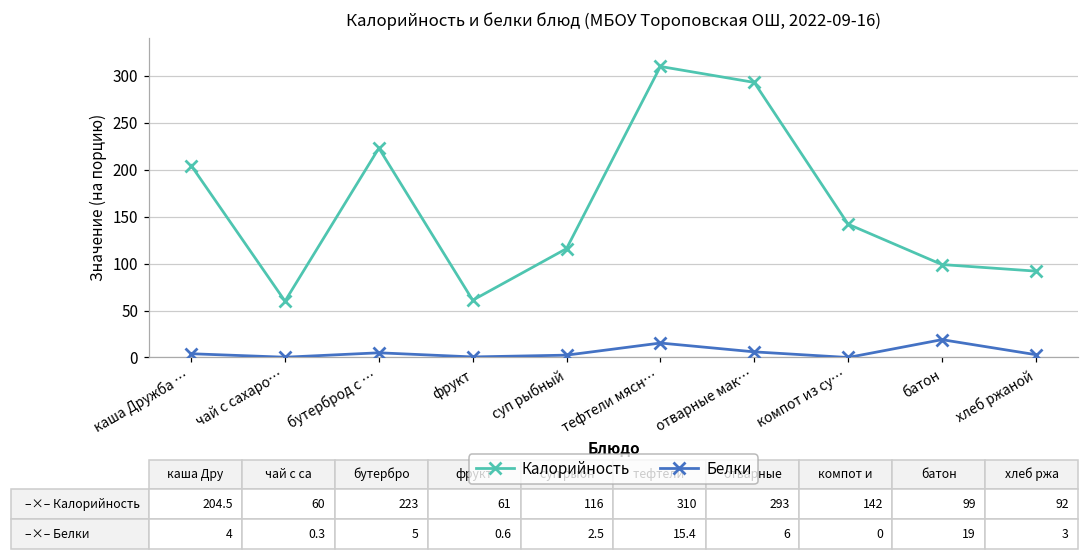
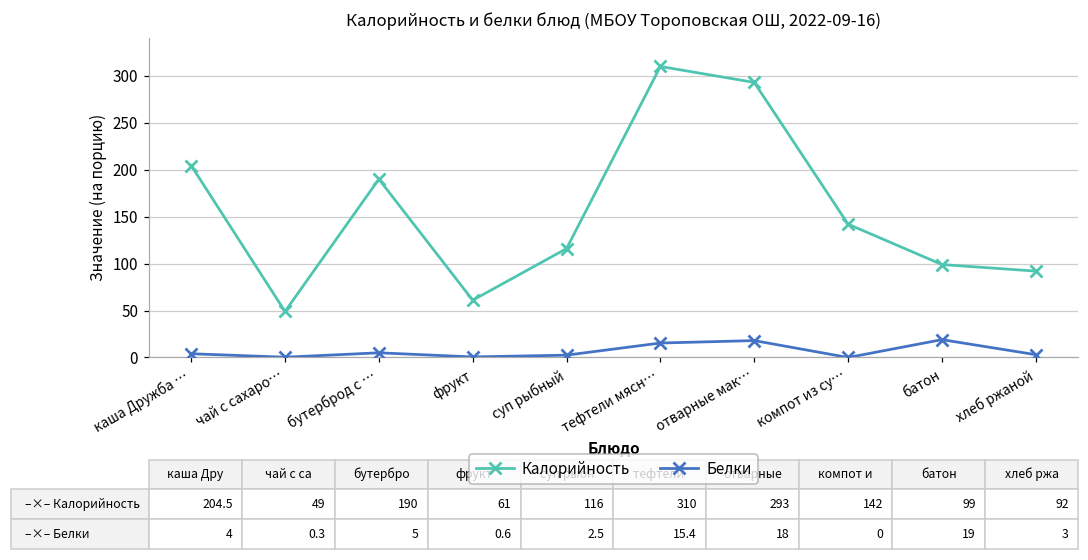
  {
    "Калорийность": {
-     "чай с сахаро…": 60,
-     "бутерброд с …": 223
+     "чай с сахаро…": 49,
+     "бутерброд с …": 190
    },
    "Белки": {
-     "отварные мак…": 6
+     "отварные мак…": 18
    }
  }
